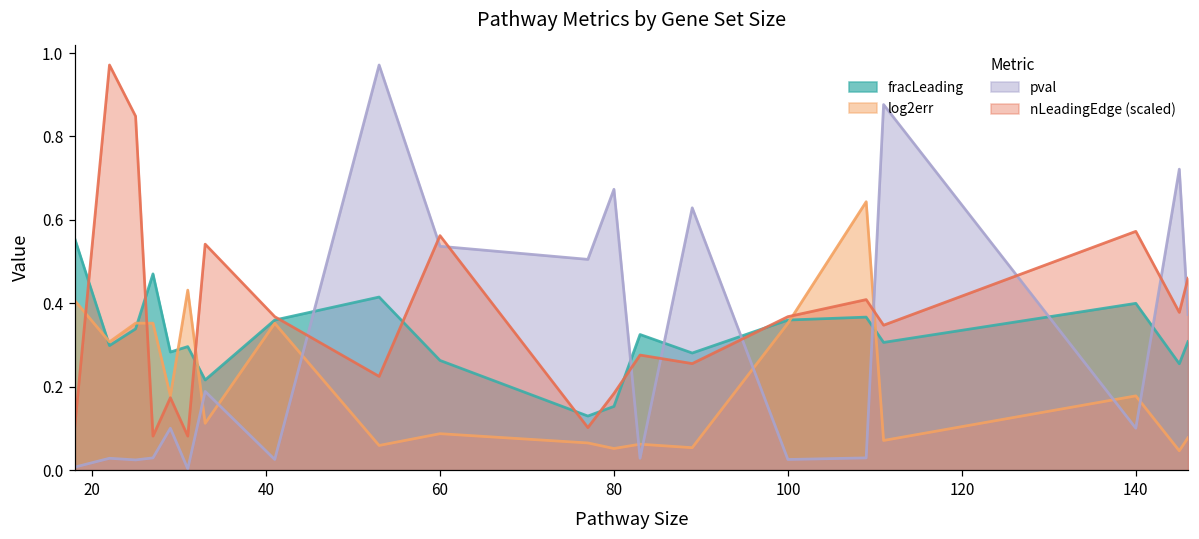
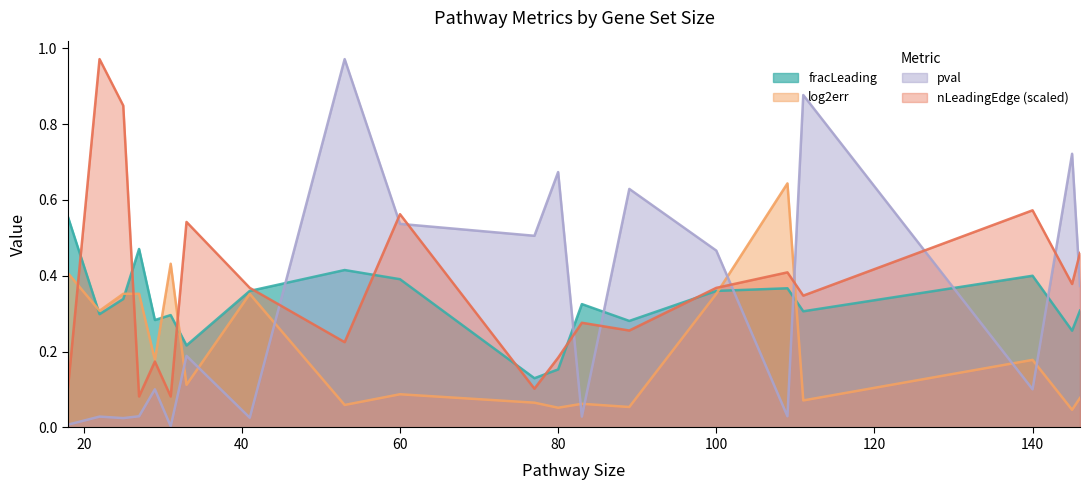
  {
    "fracLeading": {
-     "60": 0.26,
+     "60": 0.39,
      "80": 0.15,
      "100": 0.36,
      "140": 0.40
    },
    "pval": {
      "60": 0.54,
      "80": 0.67,
-     "100": 0.03,
+     "100": 0.47,
      "140": 0.10
    }
  }
